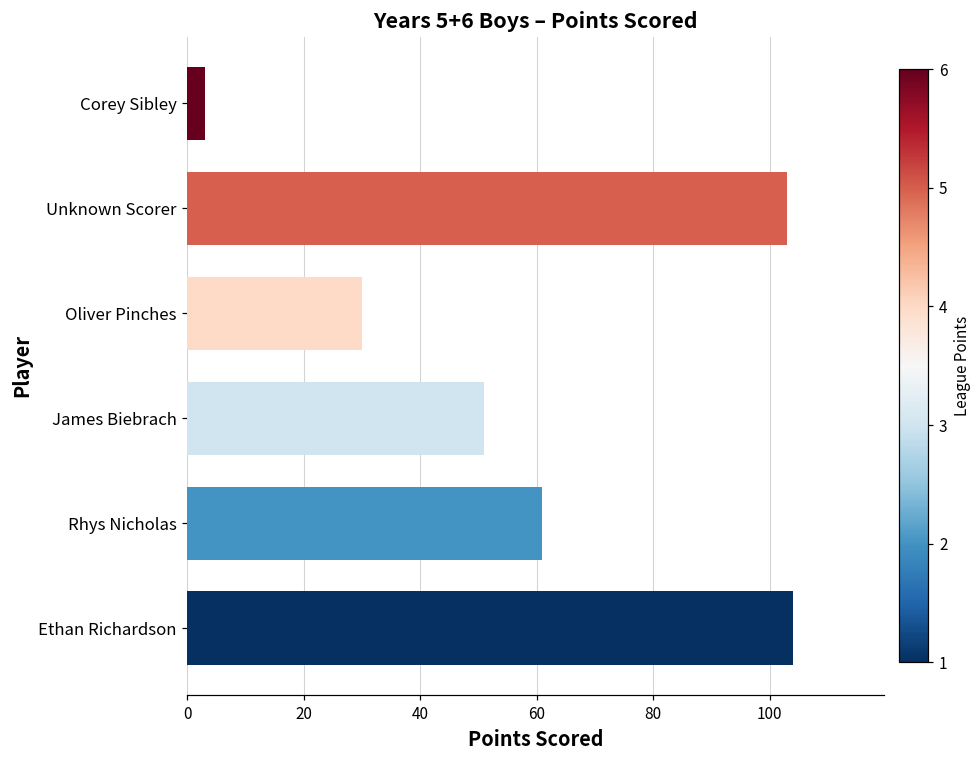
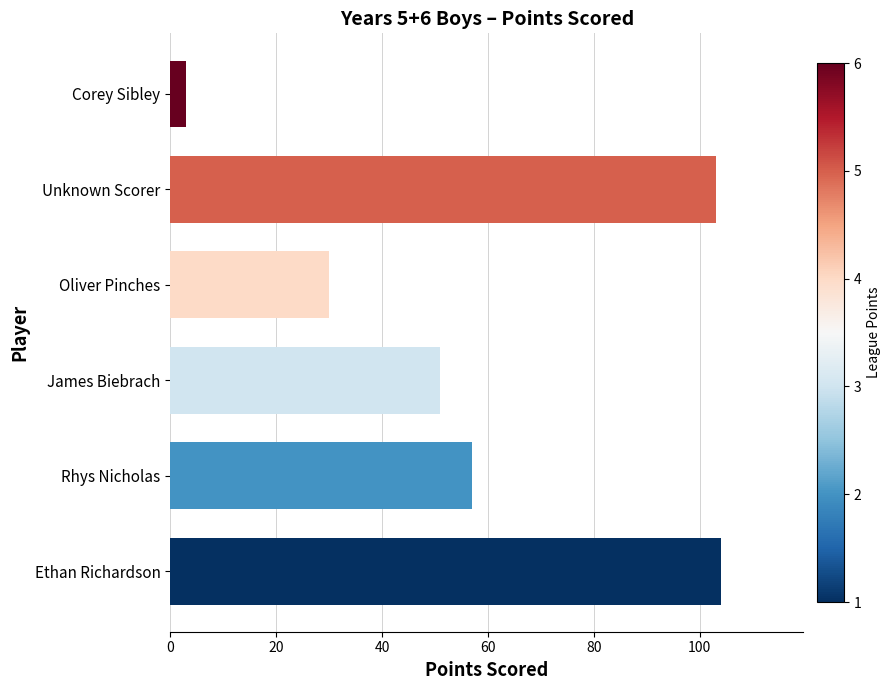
  {
    "Corey Sibley": 3,
    "Unknown Scorer": 103,
    "Oliver Pinches": 30,
    "James Biebrach": 51,
-   "Rhys Nicholas": 61,
+   "Rhys Nicholas": 57,
    "Ethan Richardson": 104
  }
